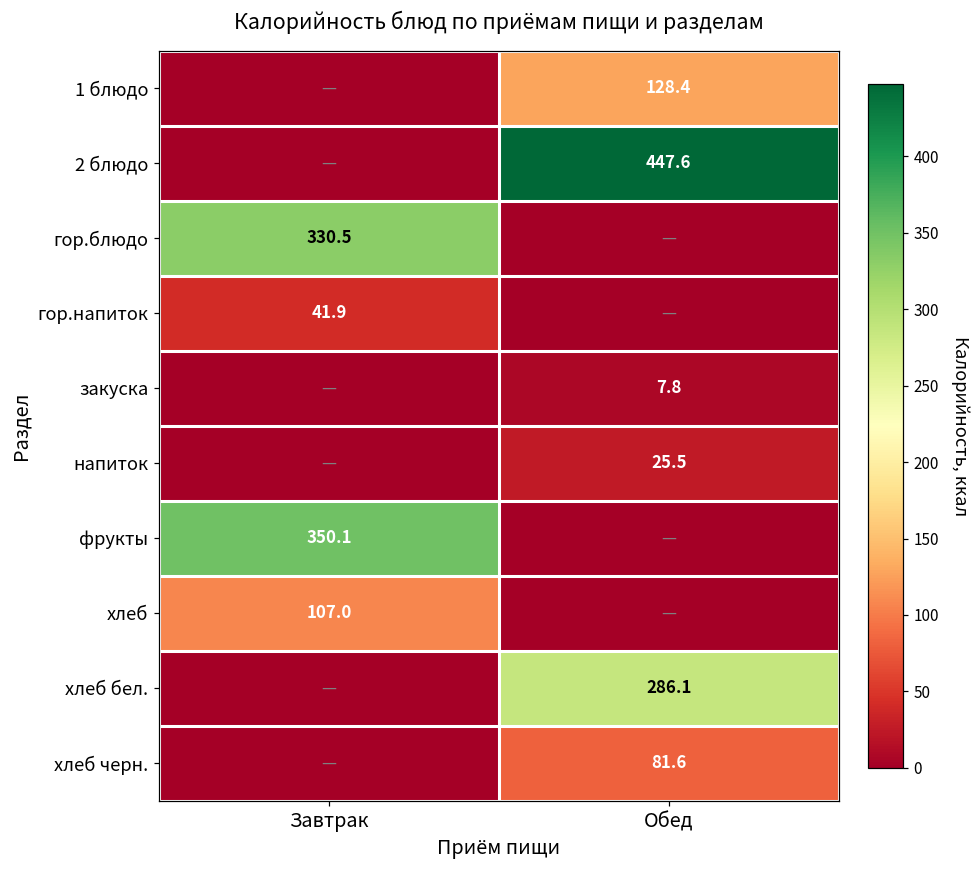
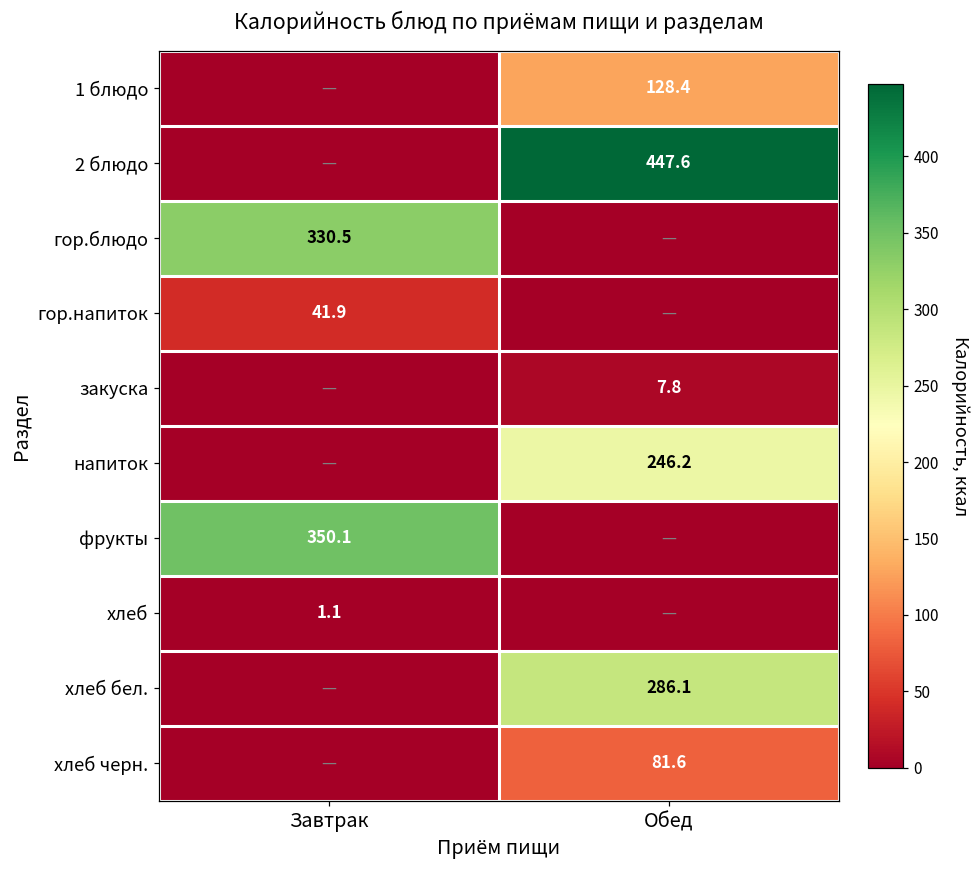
  {
    "1 блюдо": {
      "Обед": 128.4
    },
    "2 блюдо": {
      "Обед": 447.6
    },
    "гор.блюдо": {
      "Завтрак": 330.5
    },
    "гор.напиток": {
      "Завтрак": 41.9
    },
    "закуска": {
      "Обед": 7.8
    },
    "напиток": {
-     "Обед": 25.5
+     "Обед": 246.2
    },
    "фрукты": {
      "Завтрак": 350.1
    },
    "хлеб": {
-     "Завтрак": 107.0
+     "Завтрак": 1.1
    },
    "хлеб бел.": {
      "Обед": 286.1
    },
    "хлеб черн.": {
      "Обед": 81.6
    }
  }
